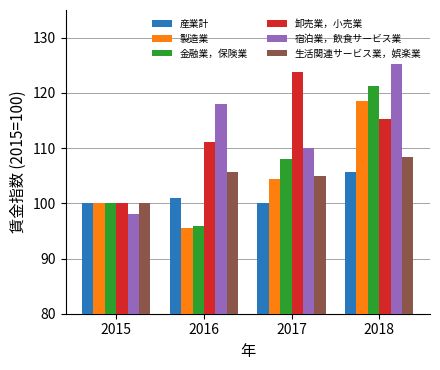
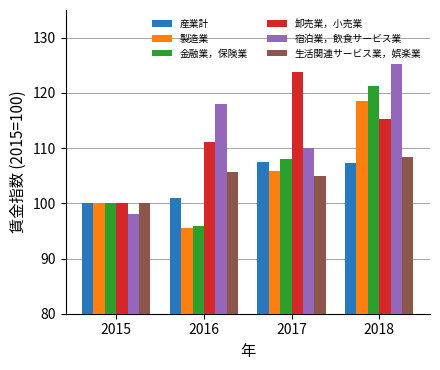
  {
    "産業計": {
      "2015": 100,
      "2016": 101,
-     "2017": 100,
-     "2018": 106
+     "2017": 107,
+     "2018": 107
    },
    "製造業": {
      "2015": 100,
      "2016": 96,
-     "2017": 104,
+     "2017": 106,
      "2018": 119
    },
    "金融業，保険業": {
      "2015": 100,
      "2016": 96,
      "2017": 108,
      "2018": 121
    },
    "卸売業，小売業": {
      "2015": 100,
      "2016": 111,
      "2017": 124,
      "2018": 115
    },
    "宿泊業，飲食サービス業": {
      "2015": 98,
      "2016": 118,
      "2017": 110,
      "2018": 125
    },
    "生活関連サービス業，娯楽業": {
      "2015": 100,
      "2016": 106,
      "2017": 105,
      "2018": 108
    }
  }
